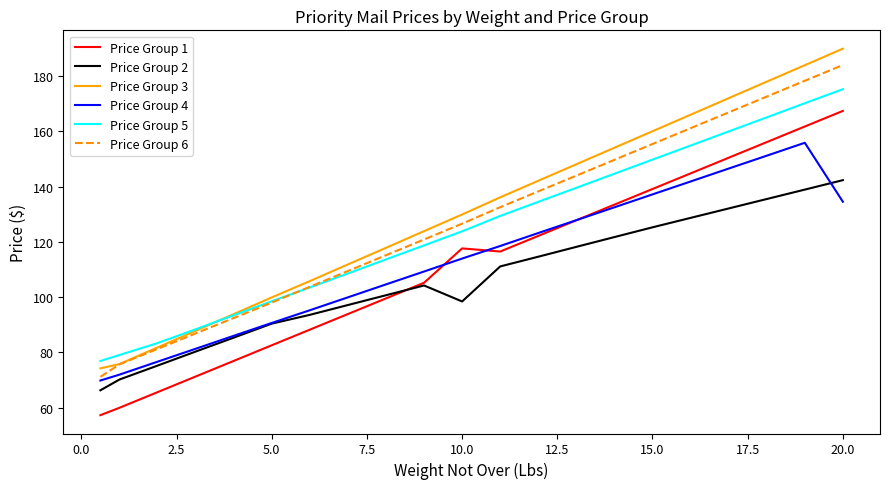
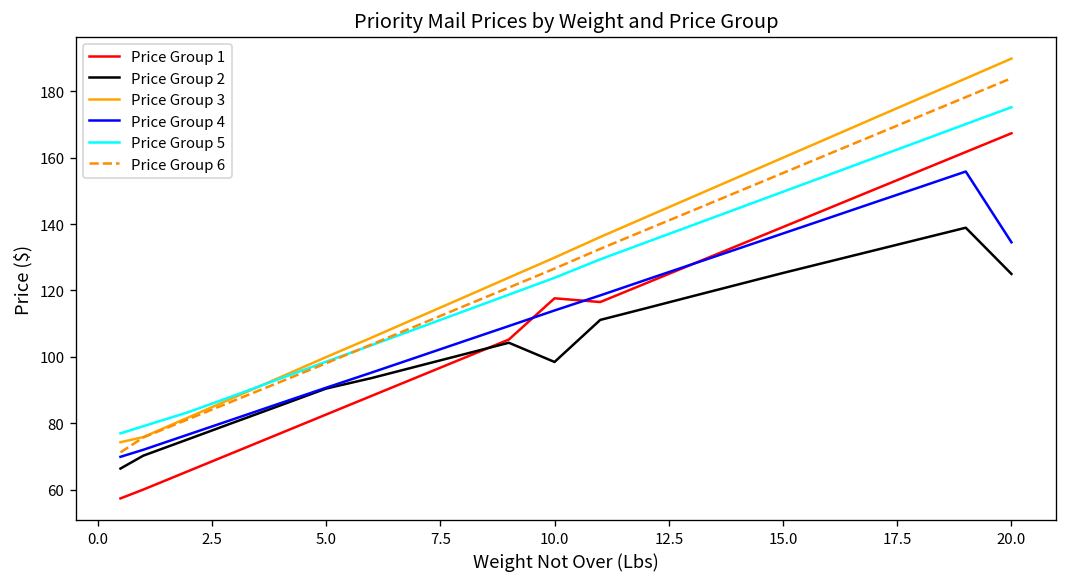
  {
    "Price Group 1": {
      "5.0": 83,
      "10.0": 118,
      "15.0": 139,
      "20.0": 167
    },
    "Price Group 2": {
      "10.0": 98,
      "15.0": 125,
-     "20.0": 142
+     "20.0": 125
    },
    "Price Group 4": {
      "10.0": 114,
      "15.0": 137,
      "20.0": 135
    },
    "Price Group 5": {
      "10.0": 124,
      "15.0": 150,
      "20.0": 175
    }
  }
